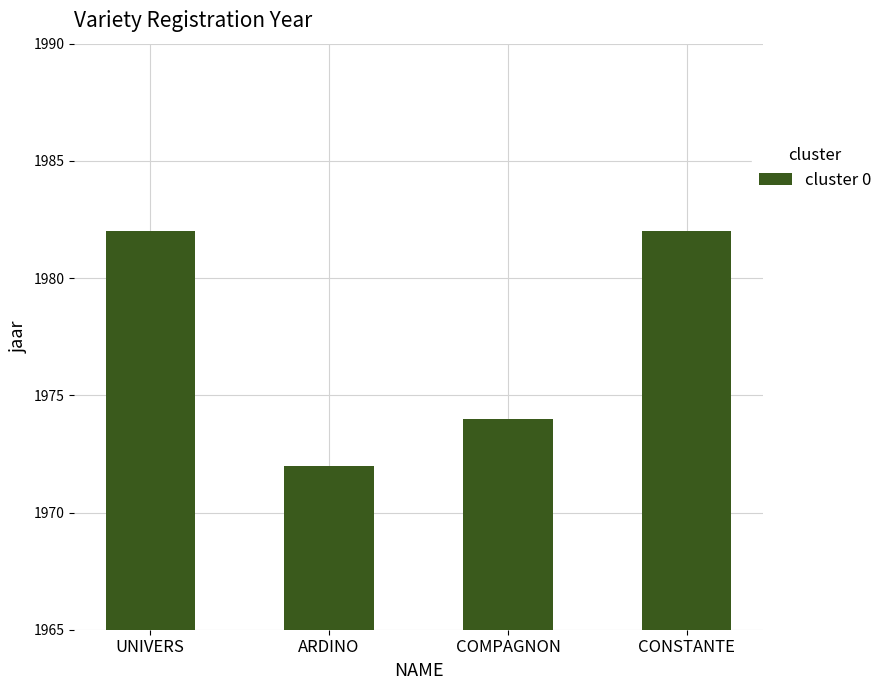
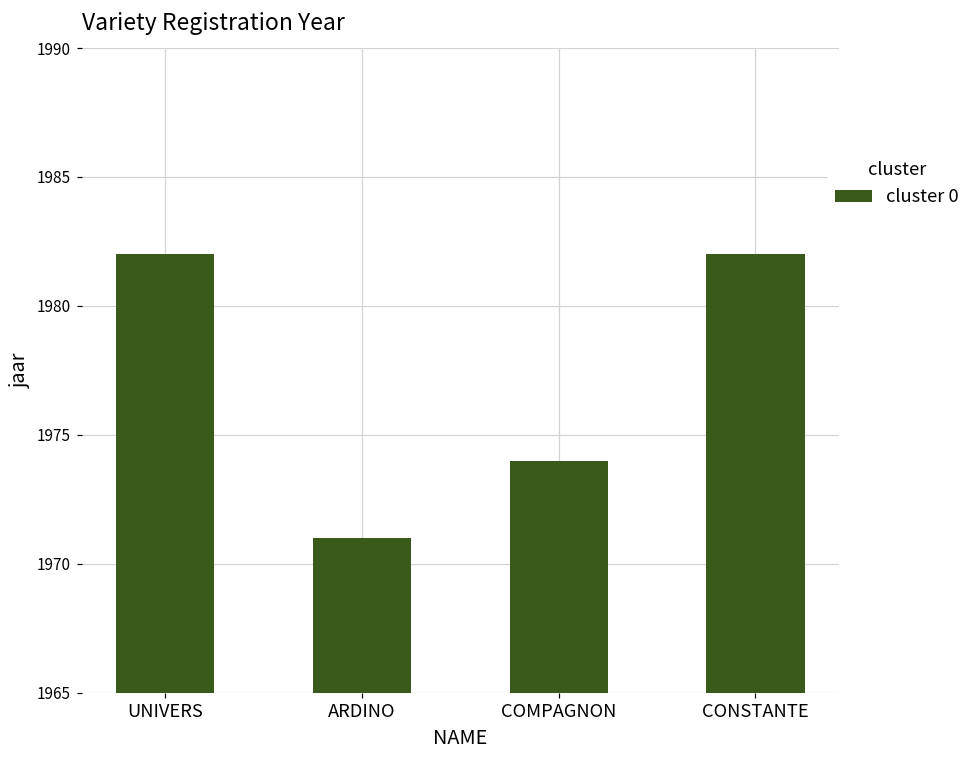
  {
    "UNIVERS": 1982,
-   "ARDINO": 1972,
+   "ARDINO": 1971,
    "COMPAGNON": 1974,
    "CONSTANTE": 1982
  }
